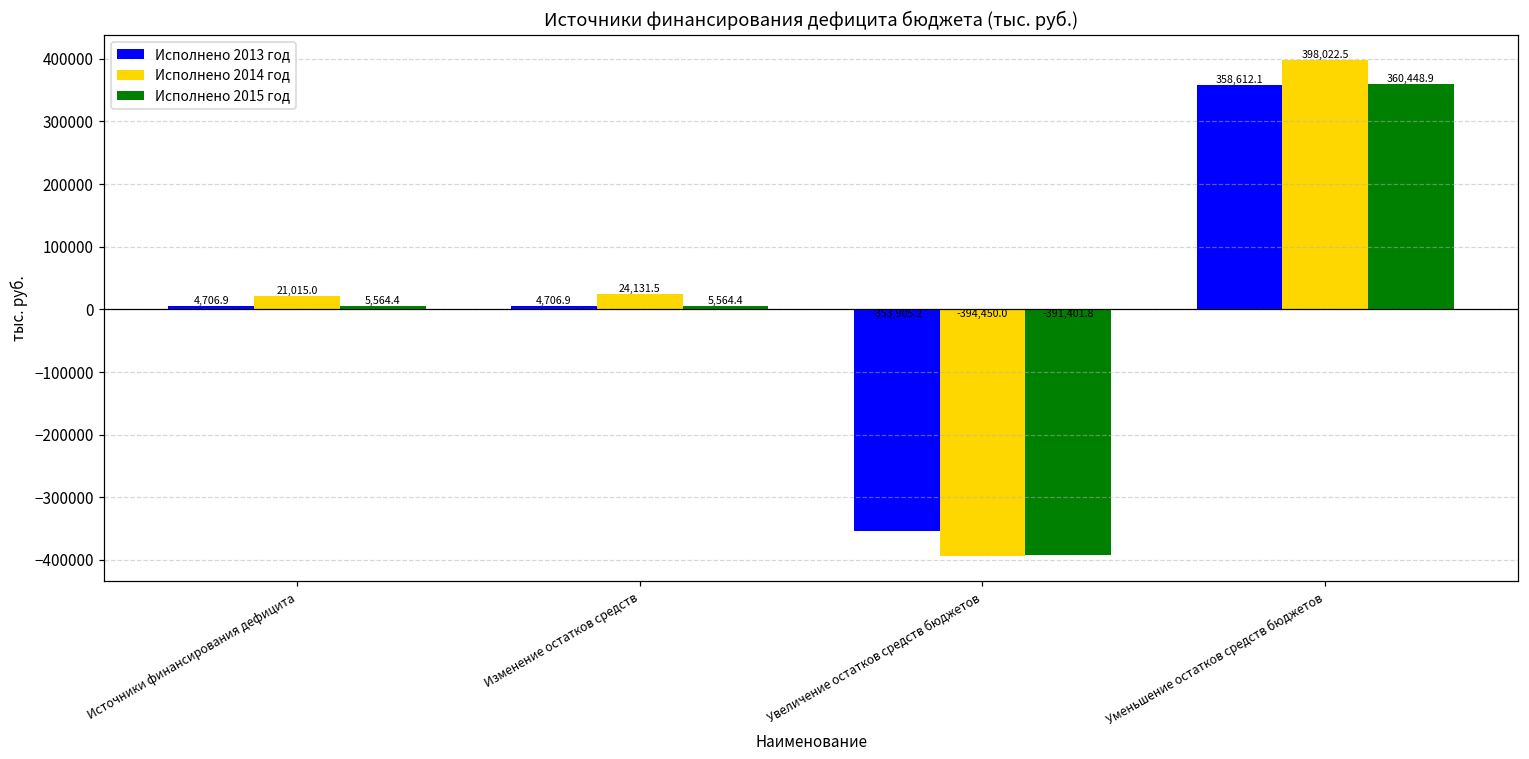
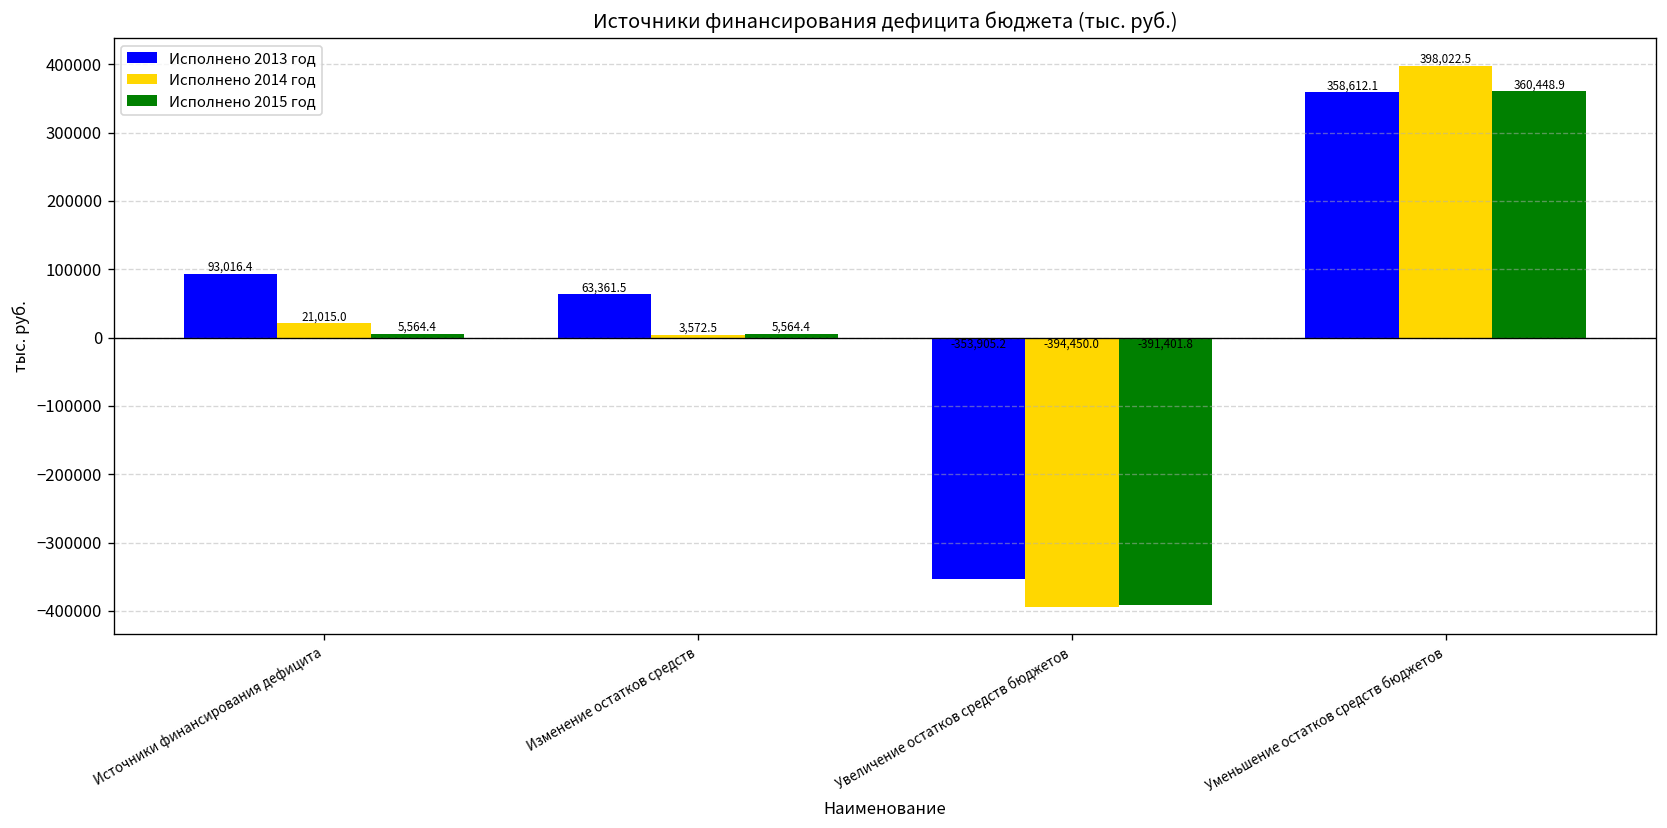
  {
    "Исполнено 2013 год": {
-     "Источники финансирования дефицита": "4,706.9",
-     "Изменение остатков средств": "4,706.9",
+     "Источники финансирования дефицита": "93,016.4",
+     "Изменение остатков средств": "63,361.5",
      "Увеличение остатков средств бюджетов": "-353,905.2",
      "Уменьшение остатков средств бюджетов": "358,612.1"
    },
    "Исполнено 2014 год": {
      "Источники финансирования дефицита": "21,015.0",
-     "Изменение остатков средств": "24,131.5",
+     "Изменение остатков средств": "3,572.5",
      "Увеличение остатков средств бюджетов": "-394,450.0",
      "Уменьшение остатков средств бюджетов": "398,022.5"
    },
    "Исполнено 2015 год": {
      "Источники финансирования дефицита": "5,564.4",
      "Изменение остатков средств": "5,564.4",
      "Увеличение остатков средств бюджетов": "-391,401.8",
      "Уменьшение остатков средств бюджетов": "360,448.9"
    }
  }
